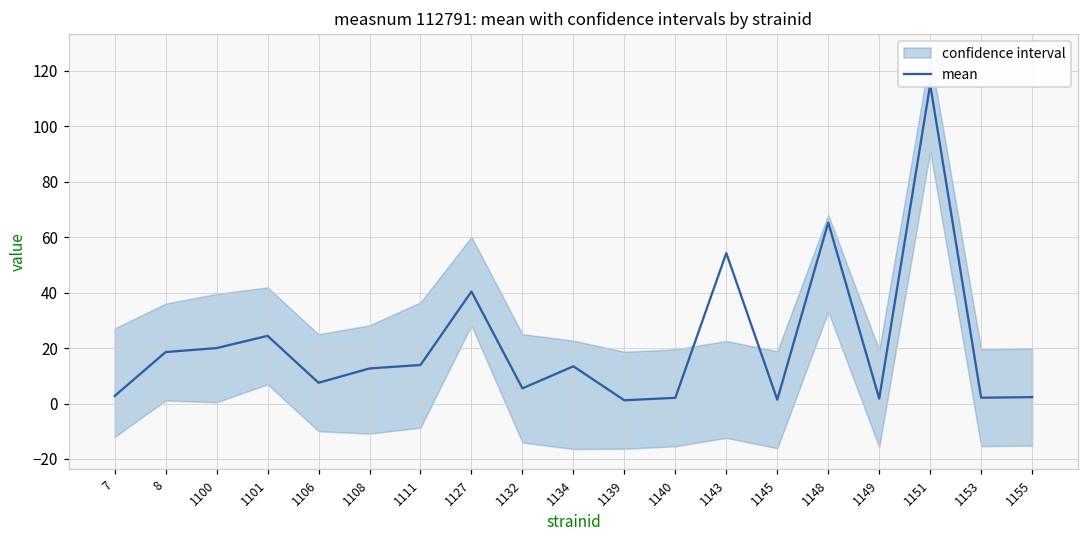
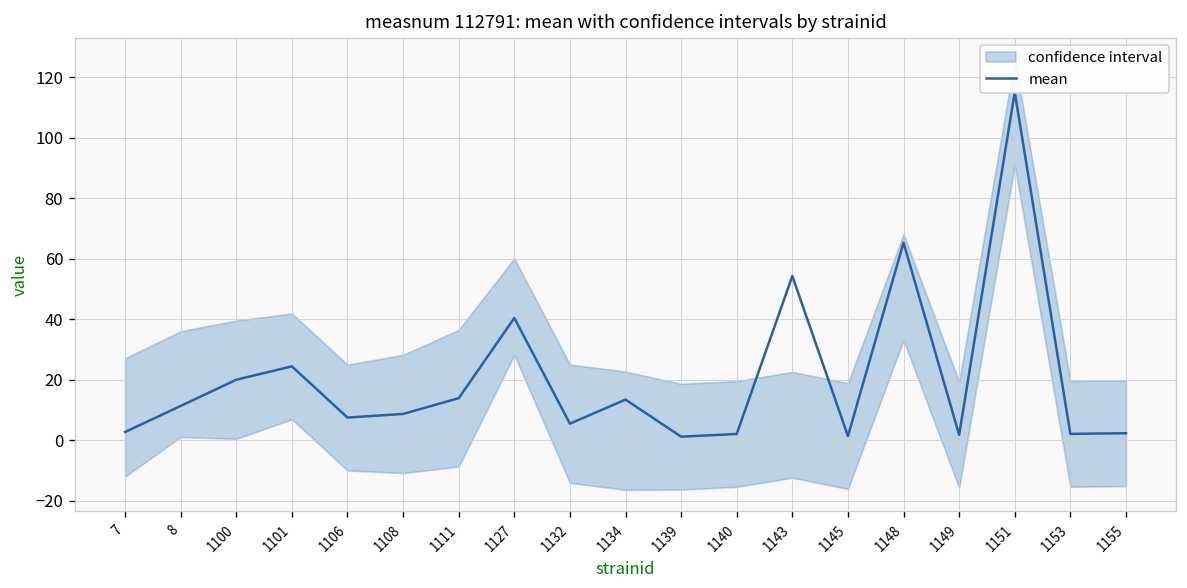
  {
    "mean": {
      "7": 3,
-     "8": 19,
+     "8": 11,
      "1100": 20,
      "1101": 24,
      "1106": 7,
-     "1108": 13,
+     "1108": 9,
      "1111": 14,
      "1127": 40,
      "1132": 5,
      "1134": 13,
      "1139": 1,
      "1140": 2,
      "1143": 54,
      "1145": 1,
      "1148": 65,
      "1149": 2,
      "1153": 2,
      "1155": 2
    }
  }
